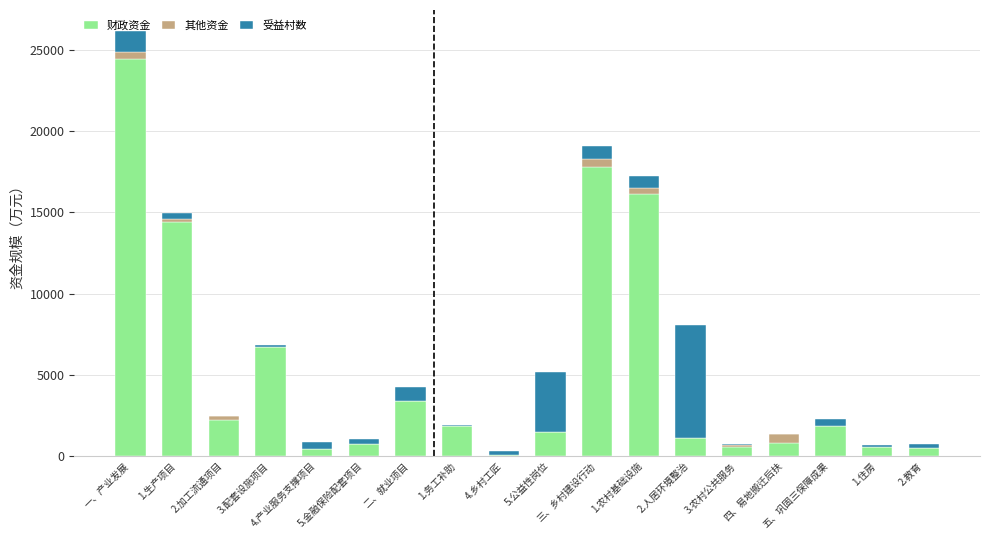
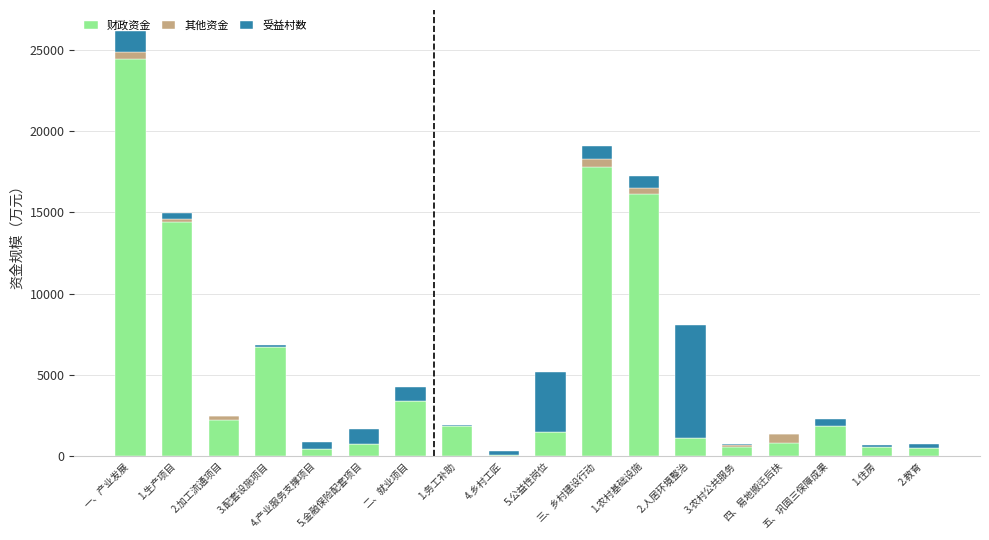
  {
    "财政资金": {
      "一、产业发展": 24400,
      "1.生产项目": 14400,
      "2.加工流通项目": 2200,
      "3.配套设施项目": 6700,
      "4.产业服务支撑项目": 400,
      "5.金融保险配套项目": 700,
      "二、就业项目": 3400,
      "1.务工补助": 1900,
      "5.公益性岗位": 1500,
      "三、乡村建设行动": 17800,
      "1.农村基础设施": 16100,
      "2.人居环境整治": 1100,
      "3.农村公共服务": 600,
      "四、易地搬迁后扶": 800,
      "五、巩固三保障成果": 1900,
      "1.住房": 600,
      "2.教育": 500
    },
    "其他资金": {
      "一、产业发展": 500,
      "1.生产项目": 200,
      "2.加工流通项目": 200,
      "3.配套设施项目": 0,
      "4.产业服务支撑项目": 0,
      "5.金融保险配套项目": 0,
      "二、就业项目": 0,
      "1.务工补助": 0,
      "4.乡村工匠": 0,
      "5.公益性岗位": 0,
      "三、乡村建设行动": 500,
      "1.农村基础设施": 400,
      "2.人居环境整治": 0,
      "四、易地搬迁后扶": 600,
      "五、巩固三保障成果": 0,
      "1.住房": 0,
      "2.教育": 0
    },
    "受益村数": {
      "一、产业发展": 1300,
      "1.生产项目": 400,
      "4.产业服务支撑项目": 500,
-     "5.金融保险配套项目": 300,
+     "5.金融保险配套项目": 1000,
      "二、就业项目": 900,
      "4.乡村工匠": 300,
      "5.公益性岗位": 3700,
      "三、乡村建设行动": 800,
      "1.农村基础设施": 700,
      "2.人居环境整治": 7000,
      "五、巩固三保障成果": 400,
      "2.教育": 300
    }
  }
